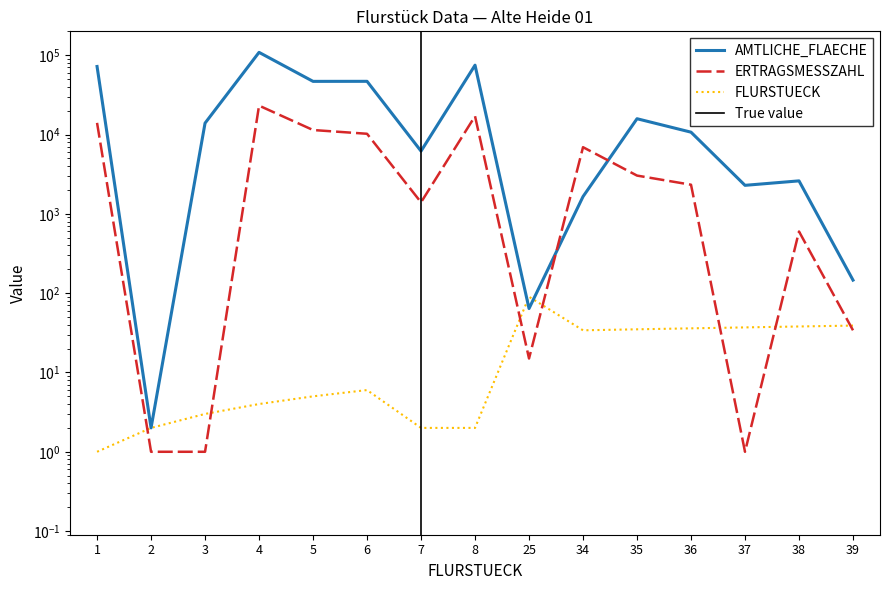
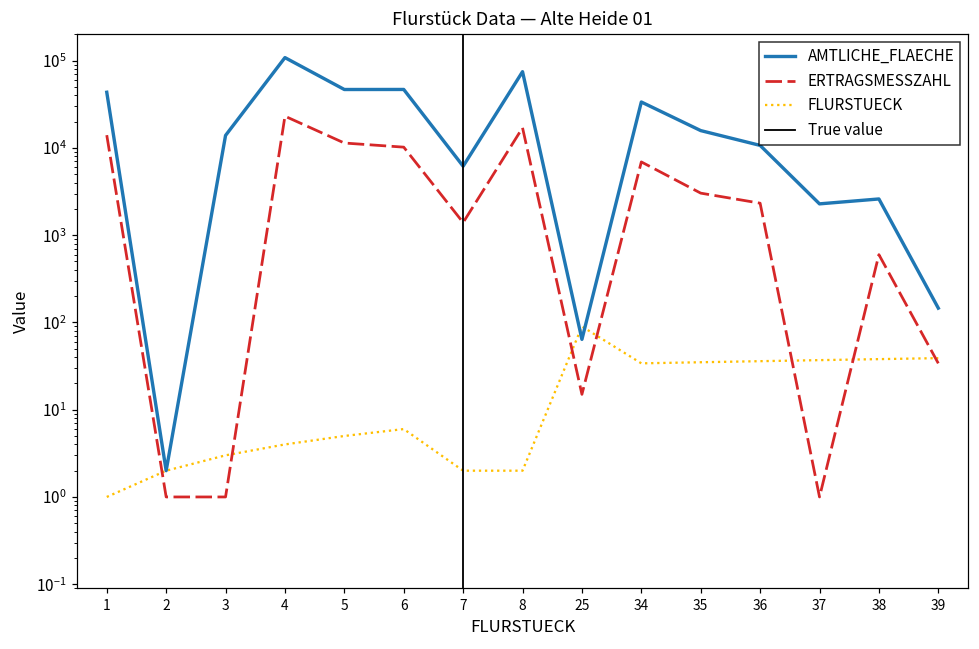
  {
    "AMTLICHE_FLAECHE": {
-     "1": 70000,
+     "1": 40000,
      "3": 14000,
      "4": 110000,
      "5": 50000,
      "6": 50000,
      "7": 6000,
      "8": 70000,
      "25": 60,
-     "34": 1700,
+     "34": 34000,
      "35": 16000,
      "36": 11000,
      "37": 2300,
      "38": 2600,
      "39": 150
    },
    "ERTRAGSMESSZAHL": {
      "1": 14000,
      "2": 1,
      "3": 1,
      "4": 23000,
      "5": 11000,
      "6": 10000,
      "7": 1400,
      "8": 17000,
      "25": 15,
      "34": 7000,
      "35": 3000,
      "36": 2300,
      "37": 1,
      "38": 600,
      "39": 34
    },
    "FLURSTUECK": {
      "1": 1,
      "3": 3,
      "4": 4,
      "5": 5,
      "6": 6,
      "7": 2,
      "8": 2,
      "25": 90,
      "34": 34,
      "35": 40,
      "36": 40,
      "37": 40,
      "38": 40,
      "39": 40
    }
  }
